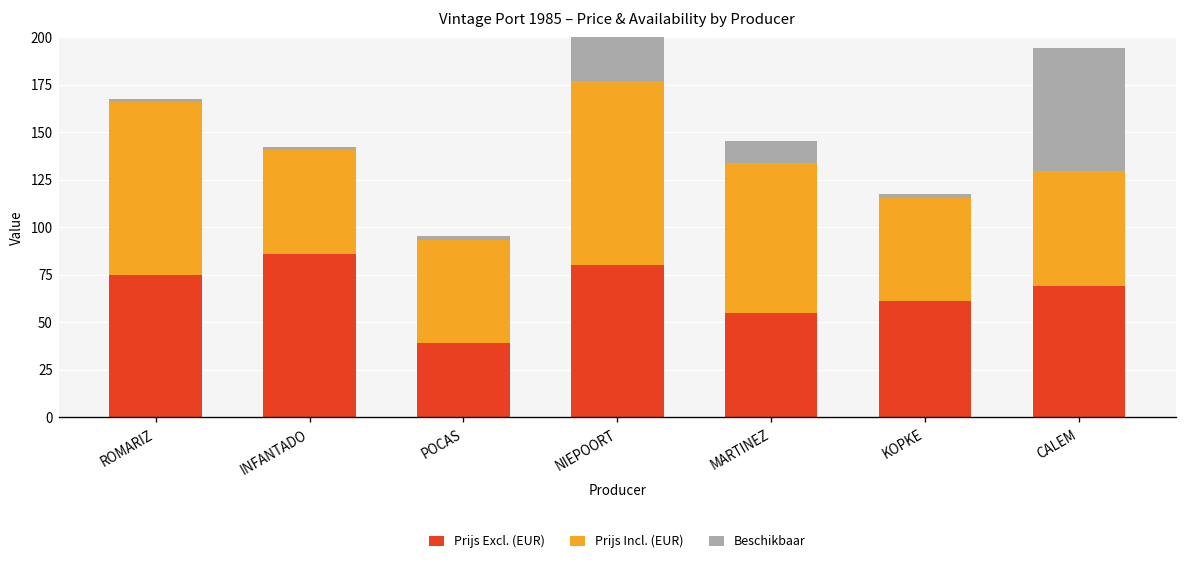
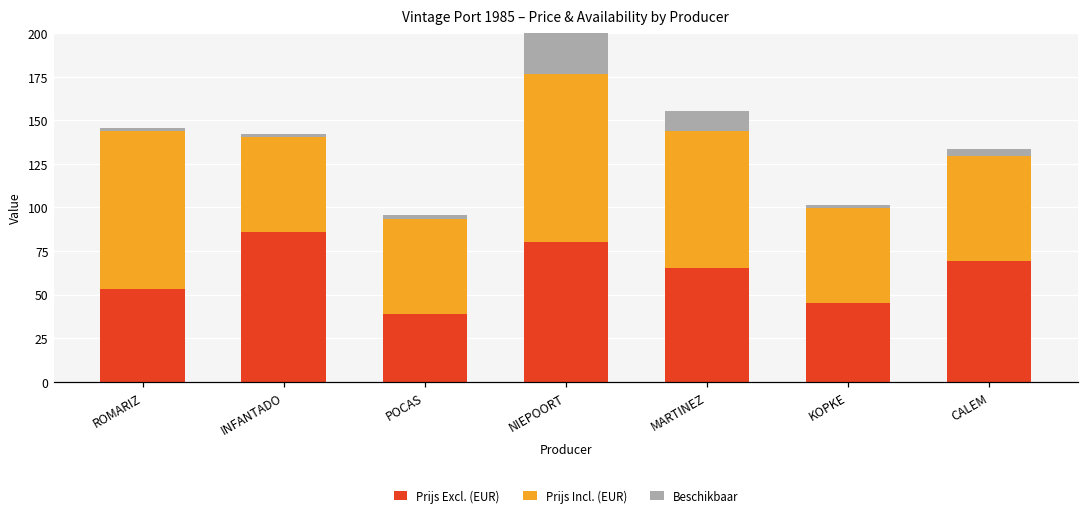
  {
    "Prijs Excl. (EUR)": {
-     "ROMARIZ": 75,
+     "ROMARIZ": 53,
      "INFANTADO": 86,
      "POCAS": 39,
      "NIEPOORT": 80,
-     "MARTINEZ": 55,
-     "KOPKE": 61,
+     "MARTINEZ": 65,
+     "KOPKE": 45,
      "CALEM": 69
    },
    "Prijs Incl. (EUR)": {
      "ROMARIZ": 91,
      "INFANTADO": 54,
      "POCAS": 54,
      "NIEPOORT": 97,
      "MARTINEZ": 79,
      "KOPKE": 54,
      "CALEM": 61
    },
    "Beschikbaar": {
      "ROMARIZ": 2,
      "INFANTADO": 2,
      "POCAS": 2,
      "MARTINEZ": 12,
      "KOPKE": 2,
-     "CALEM": 65
+     "CALEM": 4
    }
  }
